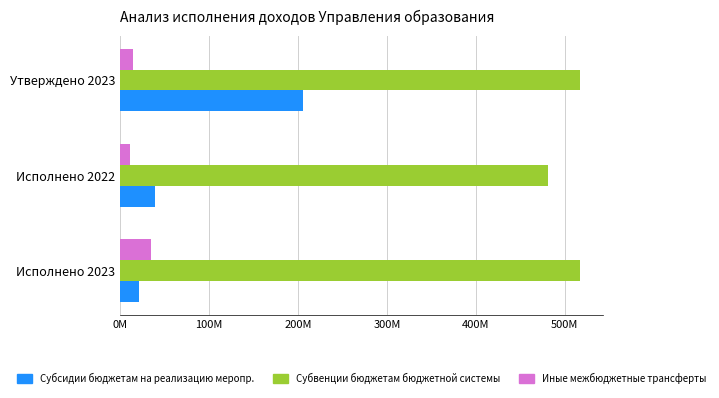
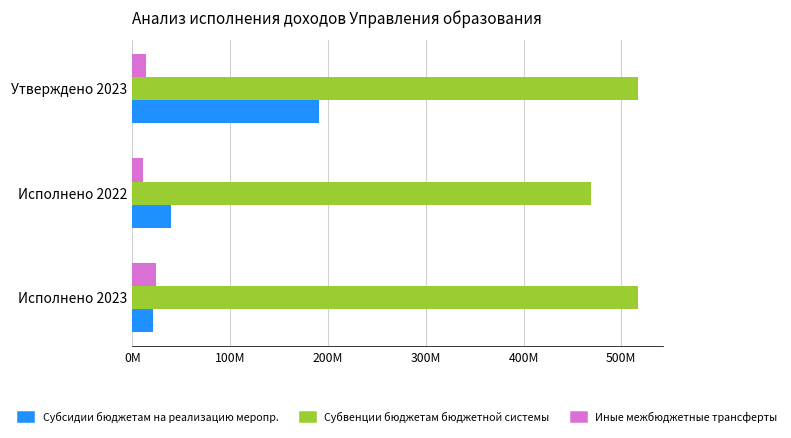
  {
    "Субсидии бюджетам на реализацию меропр.": {
-     "Утверждено 2023": 210000000,
+     "Утверждено 2023": 190000000,
      "Исполнено 2022": 40000000,
      "Исполнено 2023": 20000000
    },
    "Субвенции бюджетам бюджетной системы": {
      "Утверждено 2023": 520000000,
-     "Исполнено 2022": 480000000,
+     "Исполнено 2022": 470000000,
      "Исполнено 2023": 520000000
    },
    "Иные межбюджетные трансферты": {
      "Утверждено 2023": 10000000,
      "Исполнено 2022": 10000000,
-     "Исполнено 2023": 30000000
+     "Исполнено 2023": 20000000
    }
  }
